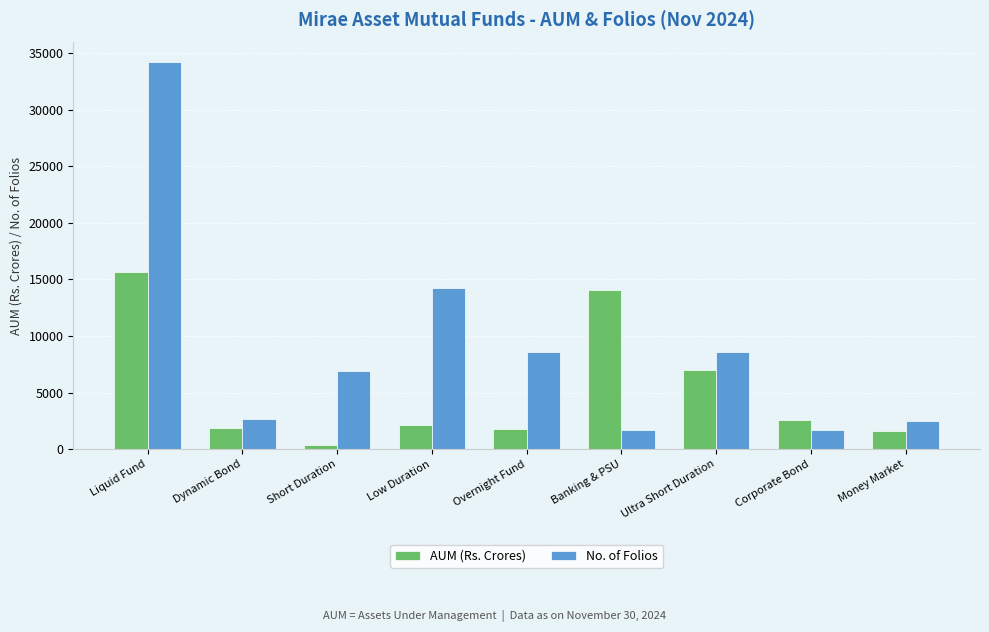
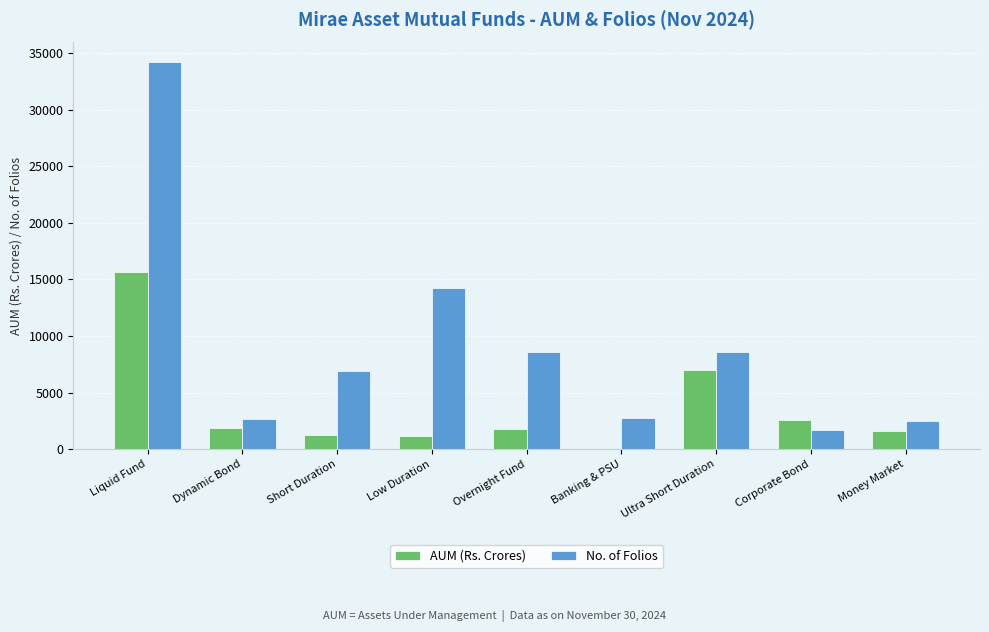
  {
    "AUM (Rs. Crores)": {
      "Liquid Fund": 15700,
      "Dynamic Bond": 1800,
-     "Short Duration": 400,
-     "Low Duration": 2100,
+     "Short Duration": 1300,
+     "Low Duration": 1200,
      "Overnight Fund": 1700,
-     "Banking & PSU": 14100,
+     "Banking & PSU": 100,
      "Ultra Short Duration": 7000,
      "Corporate Bond": 2600,
      "Money Market": 1600
    },
    "No. of Folios": {
      "Liquid Fund": 34200,
      "Dynamic Bond": 2700,
      "Short Duration": 6900,
      "Low Duration": 14200,
      "Overnight Fund": 8600,
-     "Banking & PSU": 1700,
+     "Banking & PSU": 2700,
      "Ultra Short Duration": 8600,
      "Corporate Bond": 1700,
      "Money Market": 2500
    }
  }
